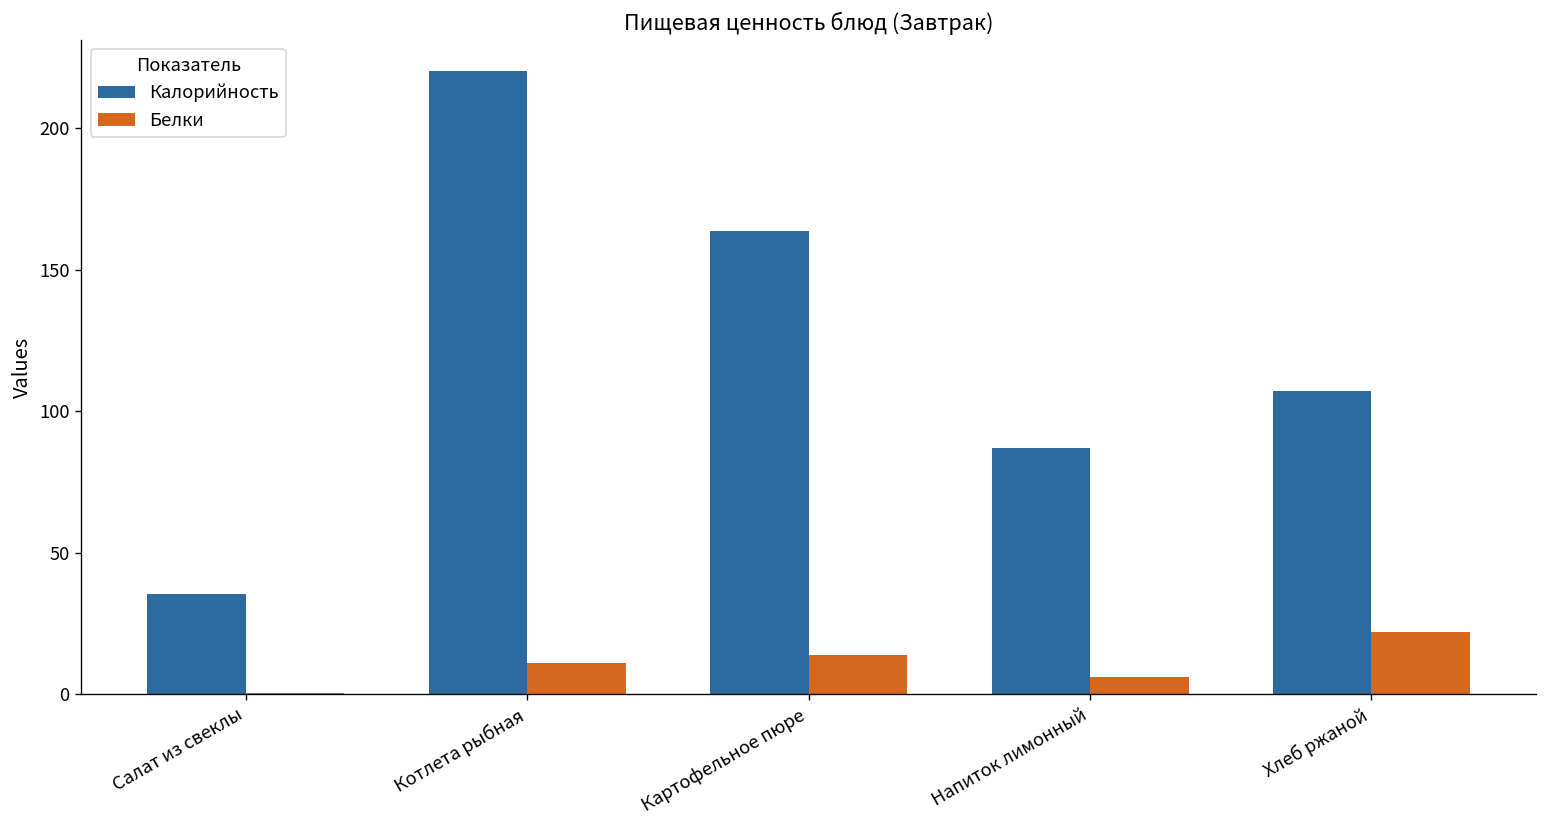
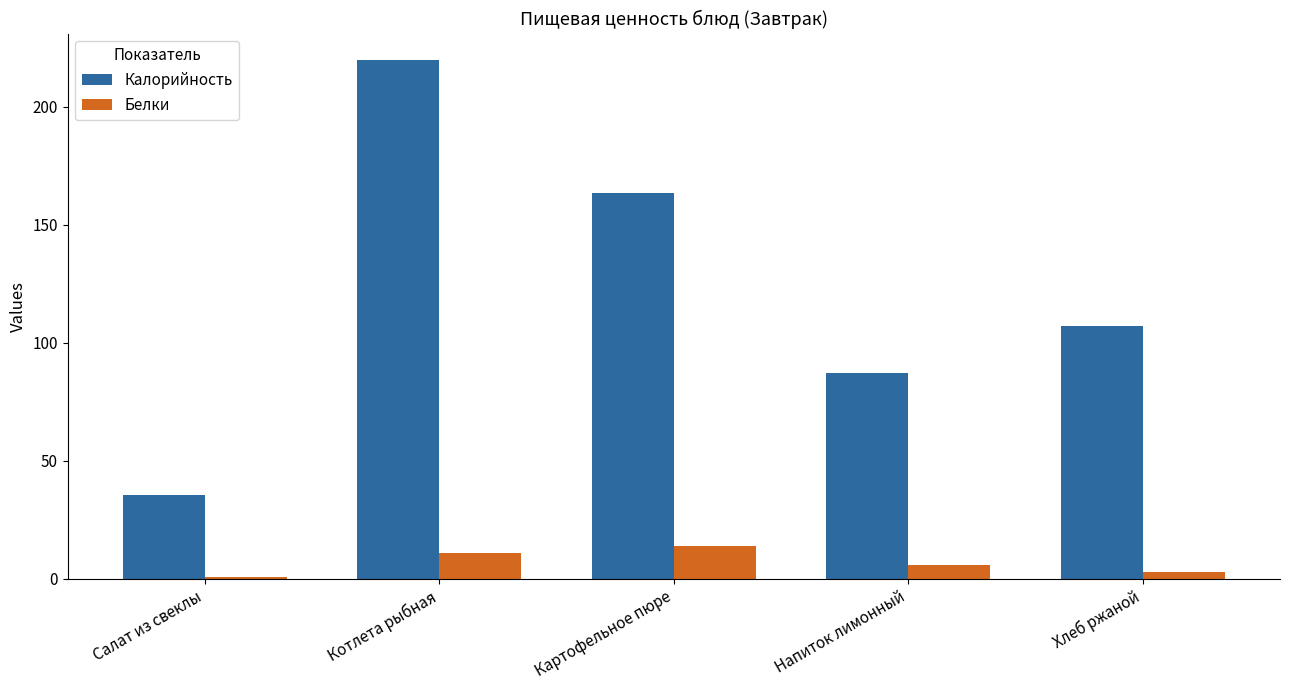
  {
    "Калорийность": {
      "Салат из свеклы": 36,
      "Котлета рыбная": 220,
      "Картофельное пюре": 164,
      "Напиток лимонный": 87,
      "Хлеб ржаной": 107
    },
    "Белки": {
      "Котлета рыбная": 11,
      "Картофельное пюре": 14,
      "Напиток лимонный": 6,
-     "Хлеб ржаной": 22
+     "Хлеб ржаной": 3
    }
  }
